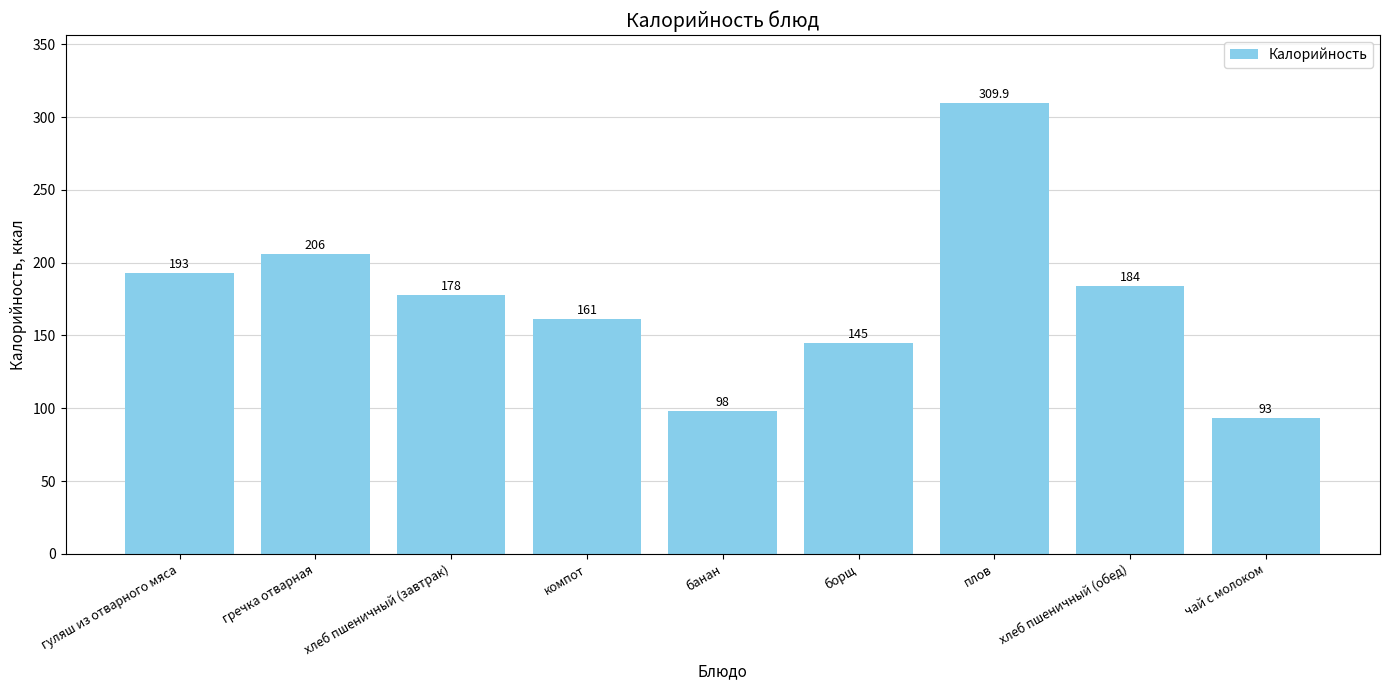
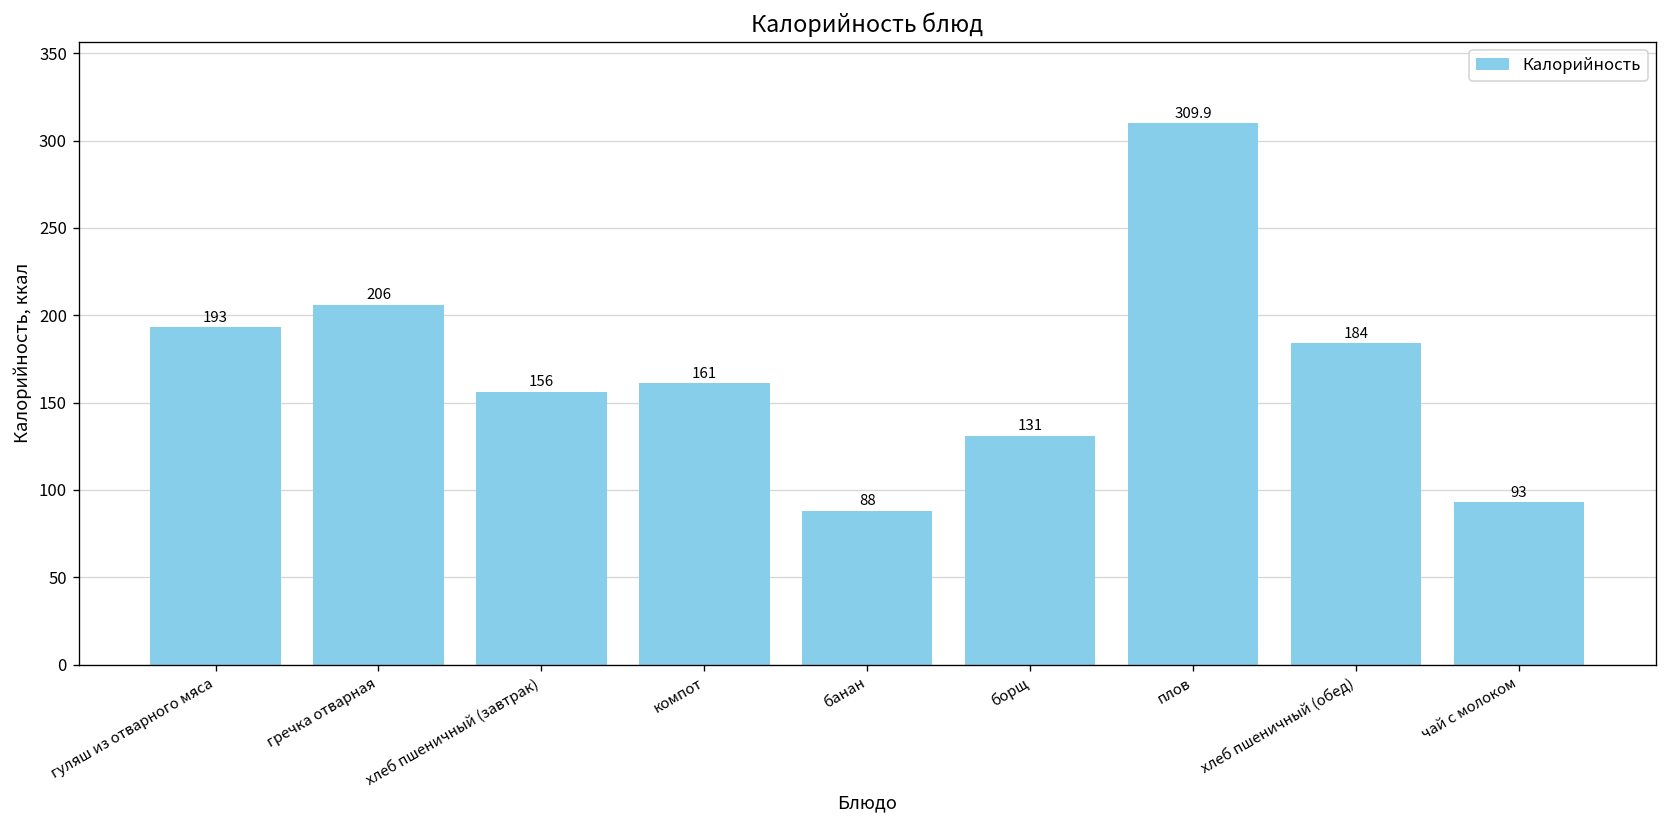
  {
    "гуляш из отварного мяса": 193,
    "гречка отварная": 206,
-   "хлеб пшеничный (завтрак)": 178,
+   "хлеб пшеничный (завтрак)": 156,
    "компот": 161,
-   "банан": 98,
-   "борщ": 145,
+   "банан": 88,
+   "борщ": 131,
    "плов": 309.9,
    "хлеб пшеничный (обед)": 184,
    "чай с молоком": 93
  }
